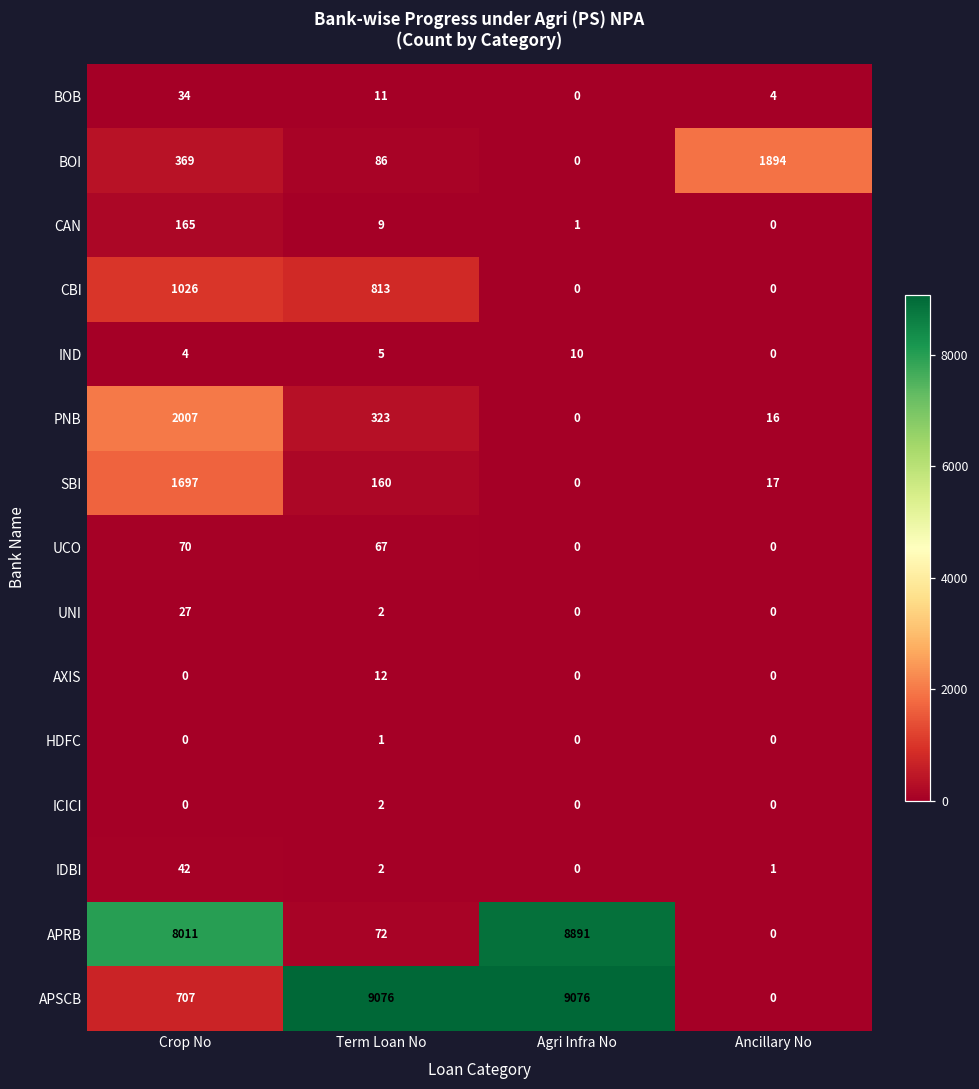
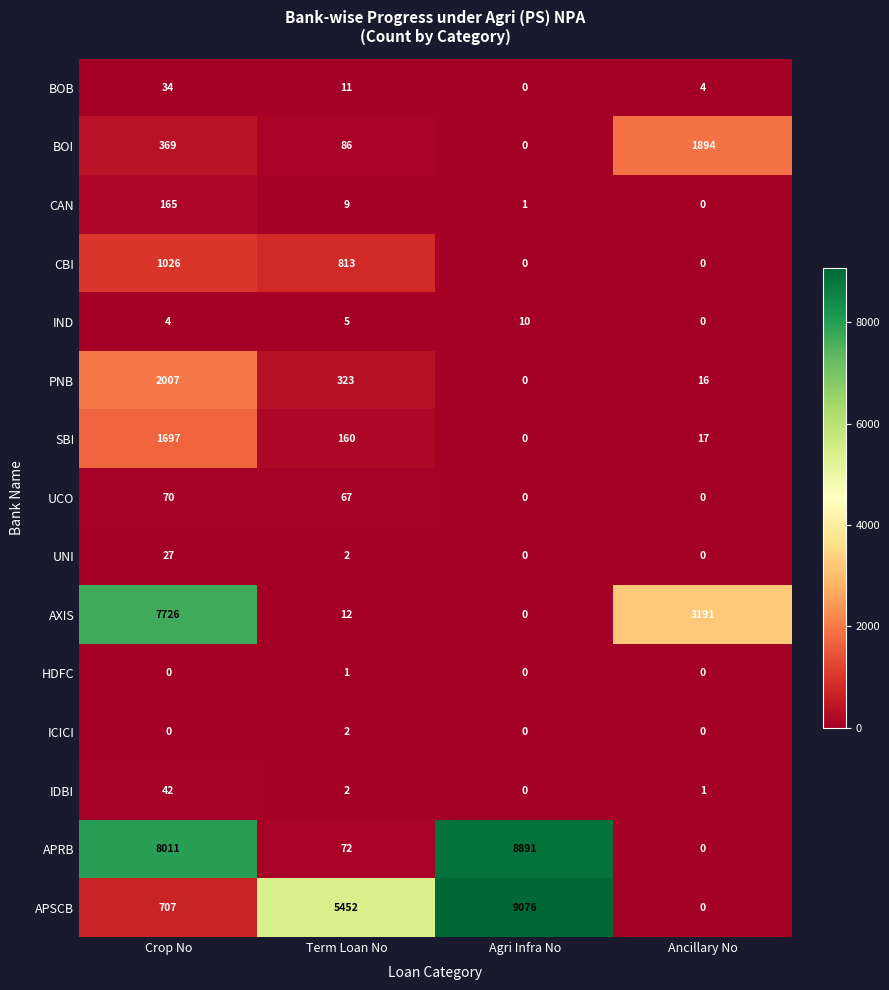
  {
    "BOB": {
      "Crop No": 34,
      "Term Loan No": 11,
      "Agri Infra No": 0,
      "Ancillary No": 4
    },
    "BOI": {
      "Crop No": 369,
      "Term Loan No": 86,
      "Agri Infra No": 0,
      "Ancillary No": 1894
    },
    "CAN": {
      "Crop No": 165,
      "Term Loan No": 9,
      "Agri Infra No": 1,
      "Ancillary No": 0
    },
    "CBI": {
      "Crop No": 1026,
      "Term Loan No": 813,
      "Agri Infra No": 0,
      "Ancillary No": 0
    },
    "IND": {
      "Crop No": 4,
      "Term Loan No": 5,
      "Agri Infra No": 10,
      "Ancillary No": 0
    },
    "PNB": {
      "Crop No": 2007,
      "Term Loan No": 323,
      "Agri Infra No": 0,
      "Ancillary No": 16
    },
    "SBI": {
      "Crop No": 1697,
      "Term Loan No": 160,
      "Agri Infra No": 0,
      "Ancillary No": 17
    },
    "UCO": {
      "Crop No": 70,
      "Term Loan No": 67,
      "Agri Infra No": 0,
      "Ancillary No": 0
    },
    "UNI": {
      "Crop No": 27,
      "Term Loan No": 2,
      "Agri Infra No": 0,
      "Ancillary No": 0
    },
    "AXIS": {
-     "Crop No": 0,
+     "Crop No": 7726,
      "Term Loan No": 12,
      "Agri Infra No": 0,
-     "Ancillary No": 0
+     "Ancillary No": 3191
    },
    "HDFC": {
      "Crop No": 0,
      "Term Loan No": 1,
      "Agri Infra No": 0,
      "Ancillary No": 0
    },
    "ICICI": {
      "Crop No": 0,
      "Term Loan No": 2,
      "Agri Infra No": 0,
      "Ancillary No": 0
    },
    "IDBI": {
      "Crop No": 42,
      "Term Loan No": 2,
      "Agri Infra No": 0,
      "Ancillary No": 1
    },
    "APRB": {
      "Crop No": 8011,
      "Term Loan No": 72,
      "Agri Infra No": 8891,
      "Ancillary No": 0
    },
    "APSCB": {
      "Crop No": 707,
-     "Term Loan No": 9076,
+     "Term Loan No": 5452,
      "Agri Infra No": 9076,
      "Ancillary No": 0
    }
  }
